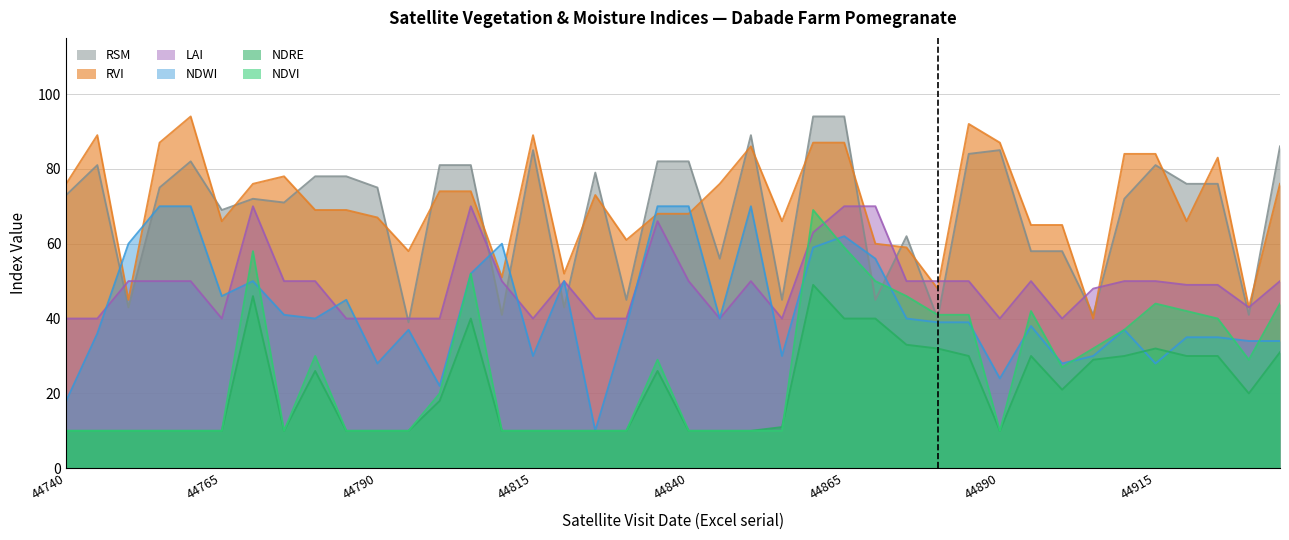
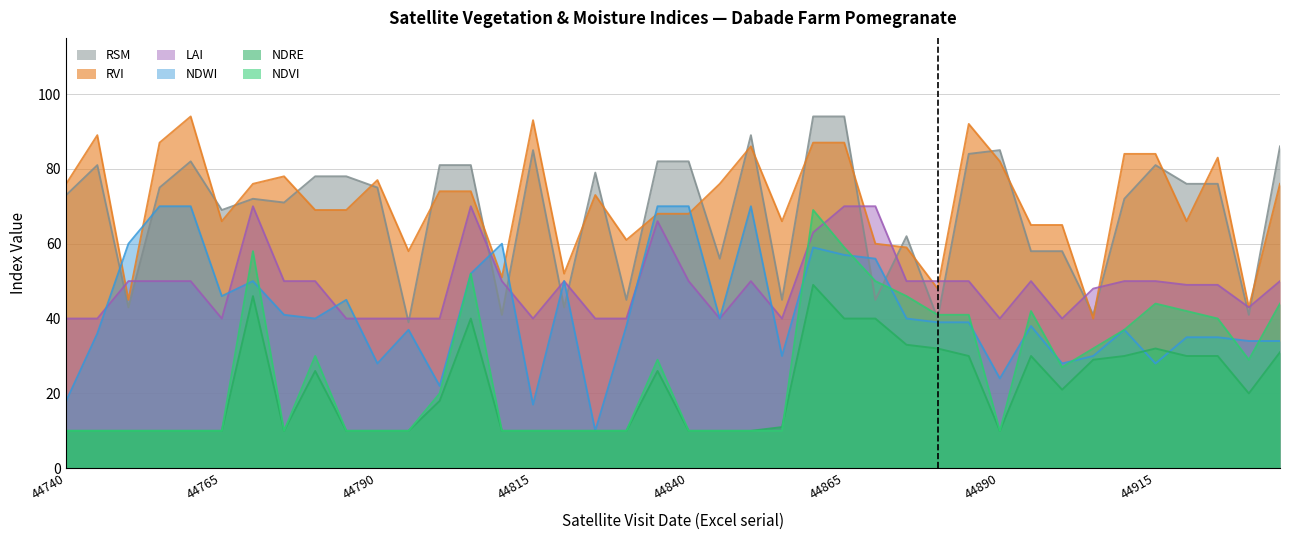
  {
    "RVI": {
      "44740": 76,
      "44765": 66,
-     "44790": 67,
-     "44815": 89,
+     "44790": 77,
+     "44815": 93,
      "44840": 68,
      "44865": 87,
-     "44890": 87,
+     "44890": 82,
      "44915": 84
    },
    "NDWI": {
      "44740": 18,
      "44765": 46,
      "44790": 28,
-     "44815": 30,
+     "44815": 17,
      "44840": 70,
-     "44865": 62,
+     "44865": 57,
      "44890": 24,
      "44915": 28
    }
  }
